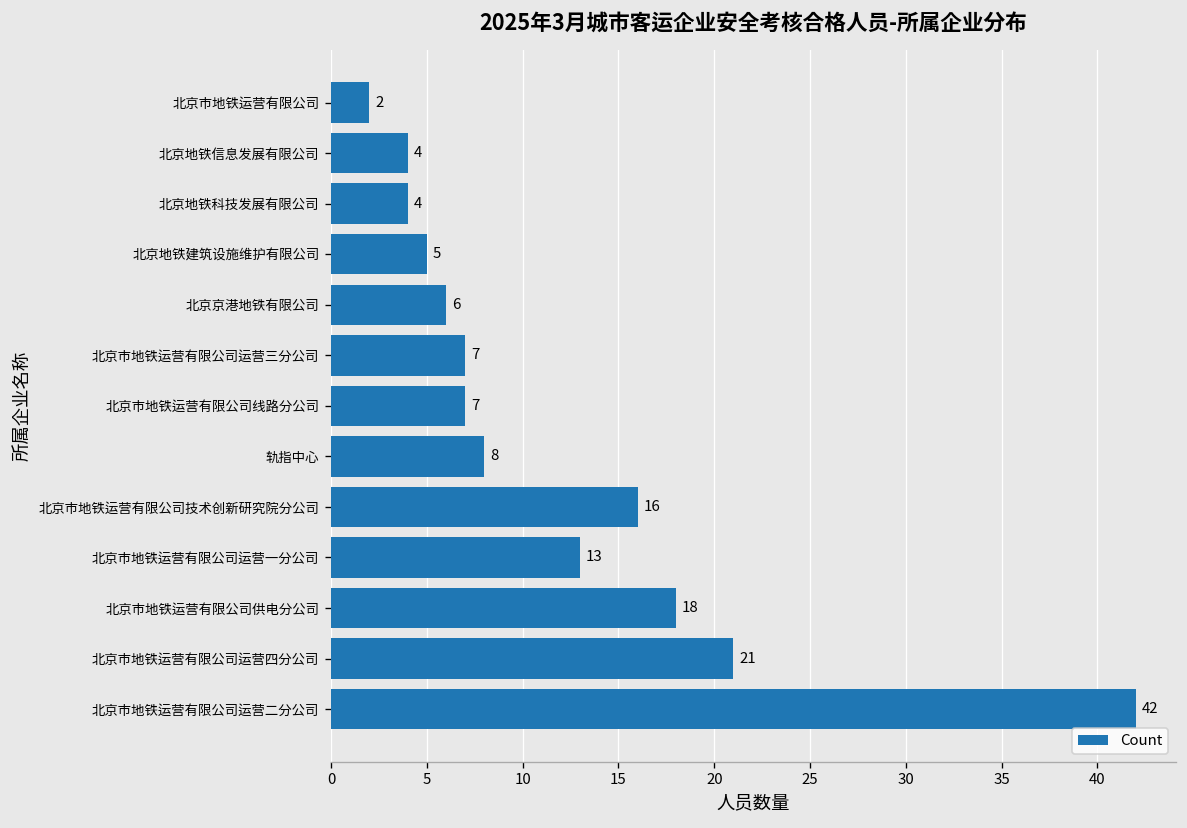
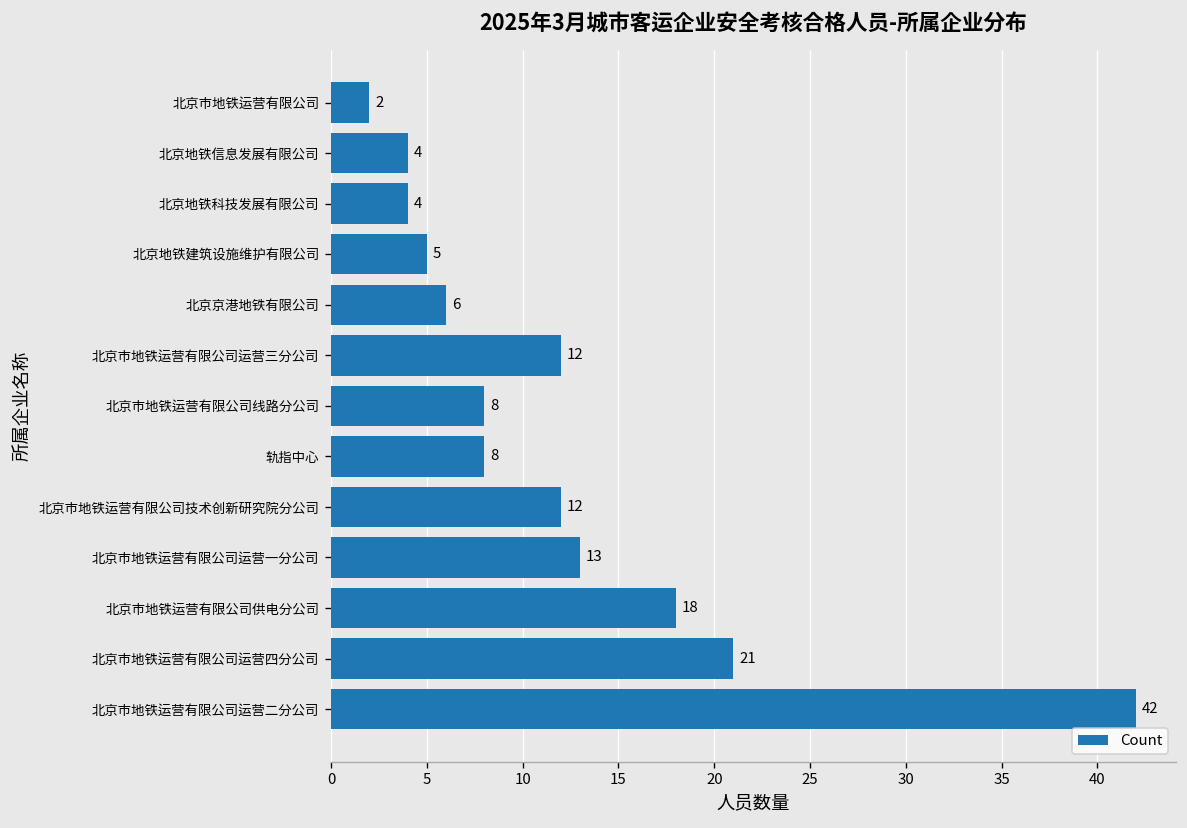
  {
    "北京市地铁运营有限公司": 2,
    "北京地铁信息发展有限公司": 4,
    "北京地铁科技发展有限公司": 4,
    "北京地铁建筑设施维护有限公司": 5,
    "北京京港地铁有限公司": 6,
-   "北京市地铁运营有限公司运营三分公司": 7,
-   "北京市地铁运营有限公司线路分公司": 7,
+   "北京市地铁运营有限公司运营三分公司": 12,
+   "北京市地铁运营有限公司线路分公司": 8,
    "轨指中心": 8,
-   "北京市地铁运营有限公司技术创新研究院分公司": 16,
+   "北京市地铁运营有限公司技术创新研究院分公司": 12,
    "北京市地铁运营有限公司运营一分公司": 13,
    "北京市地铁运营有限公司供电分公司": 18,
    "北京市地铁运营有限公司运营四分公司": 21,
    "北京市地铁运营有限公司运营二分公司": 42
  }
